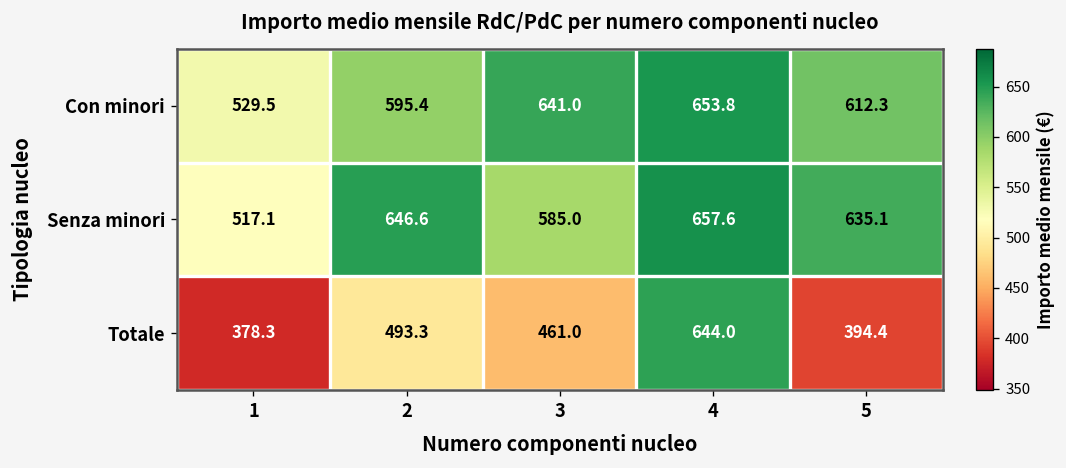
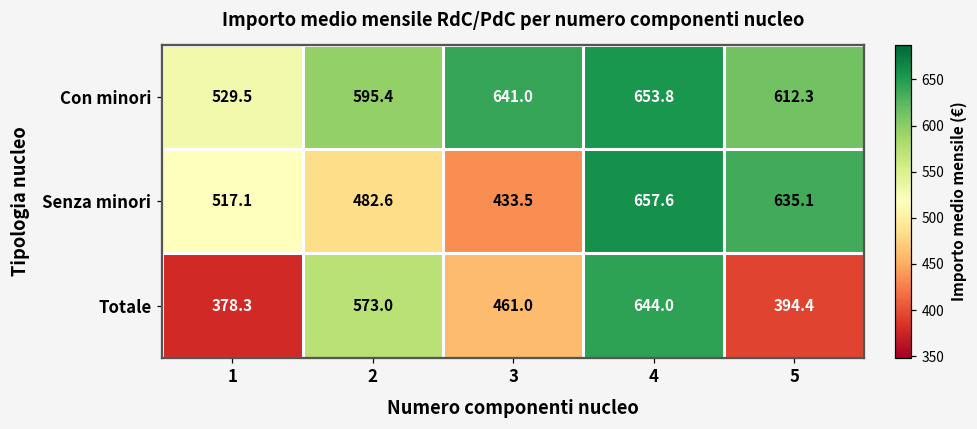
  {
    "Con minori": {
      "1": 529.5,
      "2": 595.4,
      "3": 641.0,
      "4": 653.8,
      "5": 612.3
    },
    "Senza minori": {
      "1": 517.1,
-     "2": 646.6,
-     "3": 585.0,
+     "2": 482.6,
+     "3": 433.5,
      "4": 657.6,
      "5": 635.1
    },
    "Totale": {
      "1": 378.3,
-     "2": 493.3,
+     "2": 573.0,
      "3": 461.0,
      "4": 644.0,
      "5": 394.4
    }
  }
